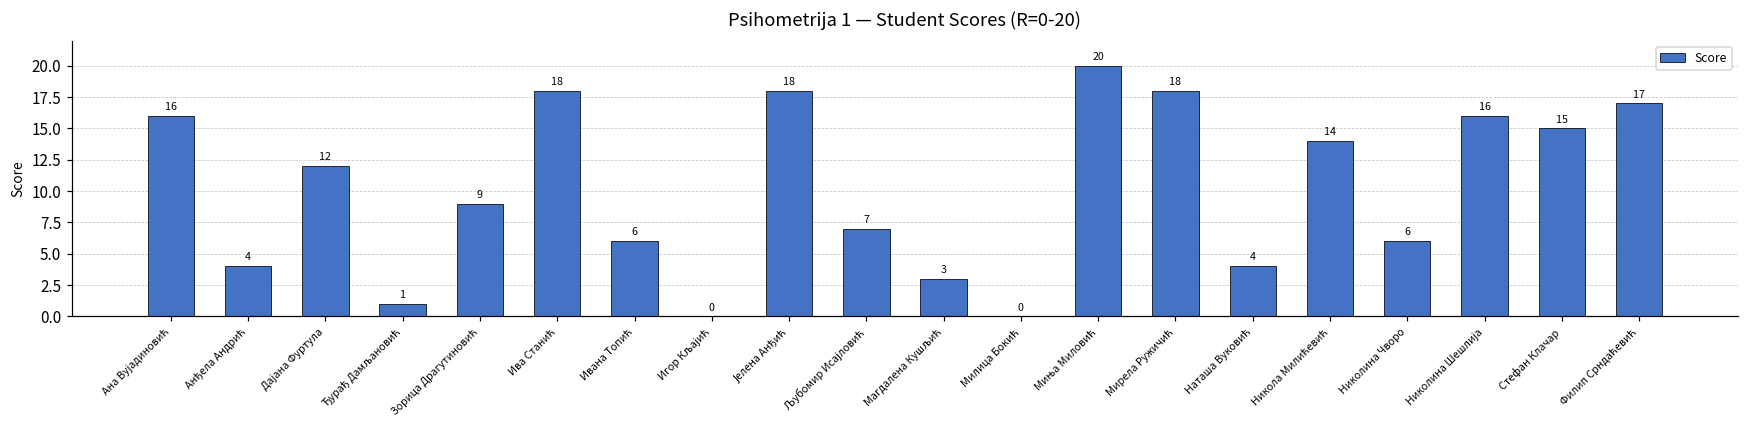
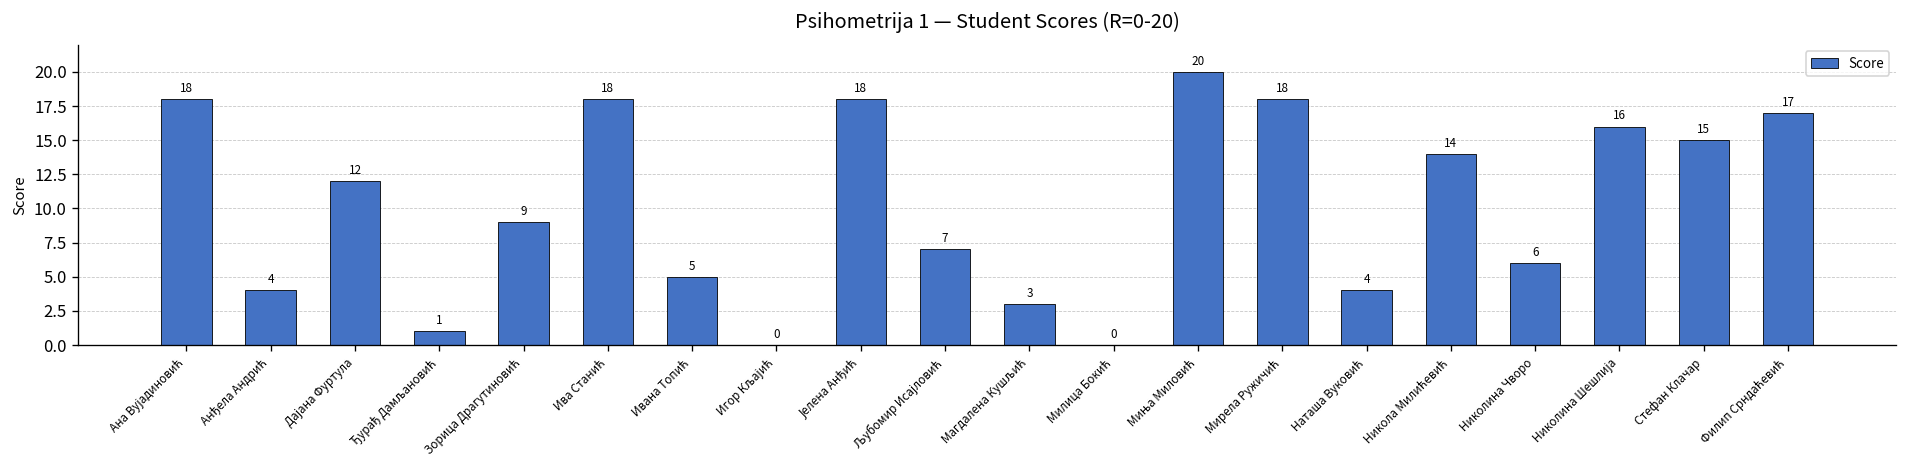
  {
-   "Ана Вујадиновић": 16,
+   "Ана Вујадиновић": 18,
    "Анђела Андрић": 4,
    "Дајана Фуртула": 12,
    "Ђурађ Дамљановић": 1,
    "Зорица Драгутиновић": 9,
    "Ива Станић": 18,
-   "Ивана Топић": 6,
+   "Ивана Топић": 5,
    "Игор Кљајић": 0,
    "Јелена Анђић": 18,
    "Љубомир Исајловић": 7,
    "Магдалена Кушљић": 3,
    "Милица Бокић": 0,
    "Миња Миловић": 20,
    "Мирела Ружичић": 18,
    "Наташа Вуковић": 4,
    "Никола Милићевић": 14,
    "Николина Чворо": 6,
    "Николина Шешлија": 16,
    "Стефан Клачар": 15,
    "Филип Срндаћевић": 17
  }
